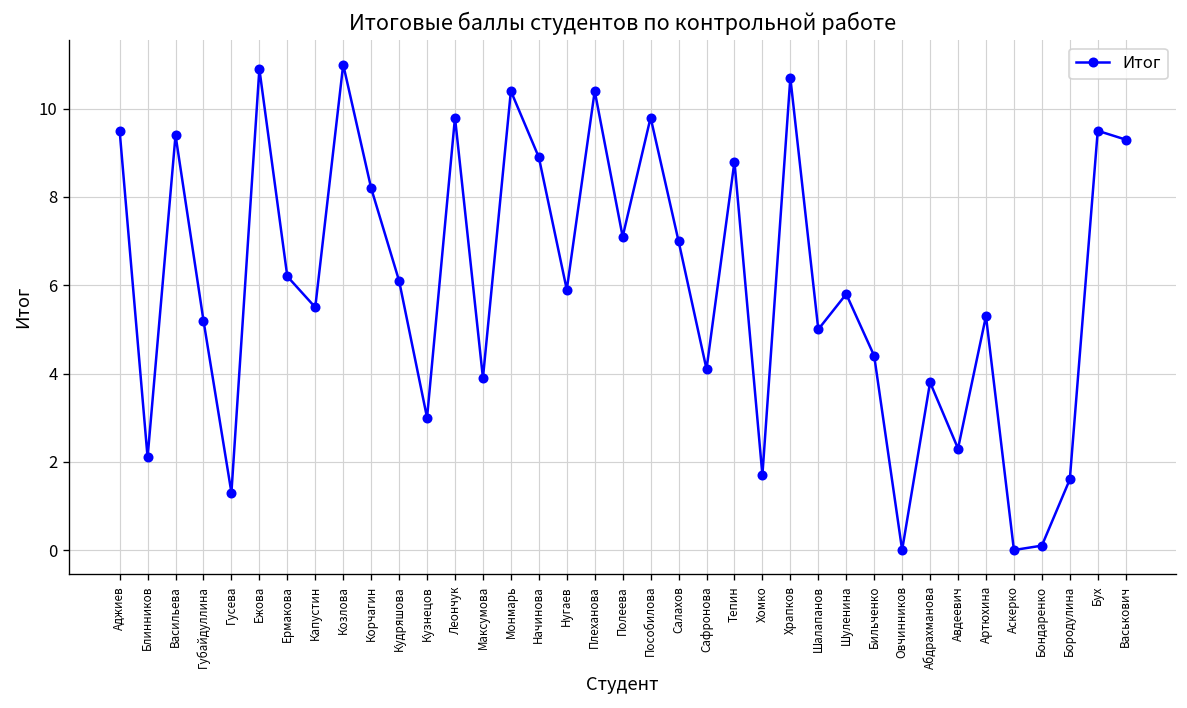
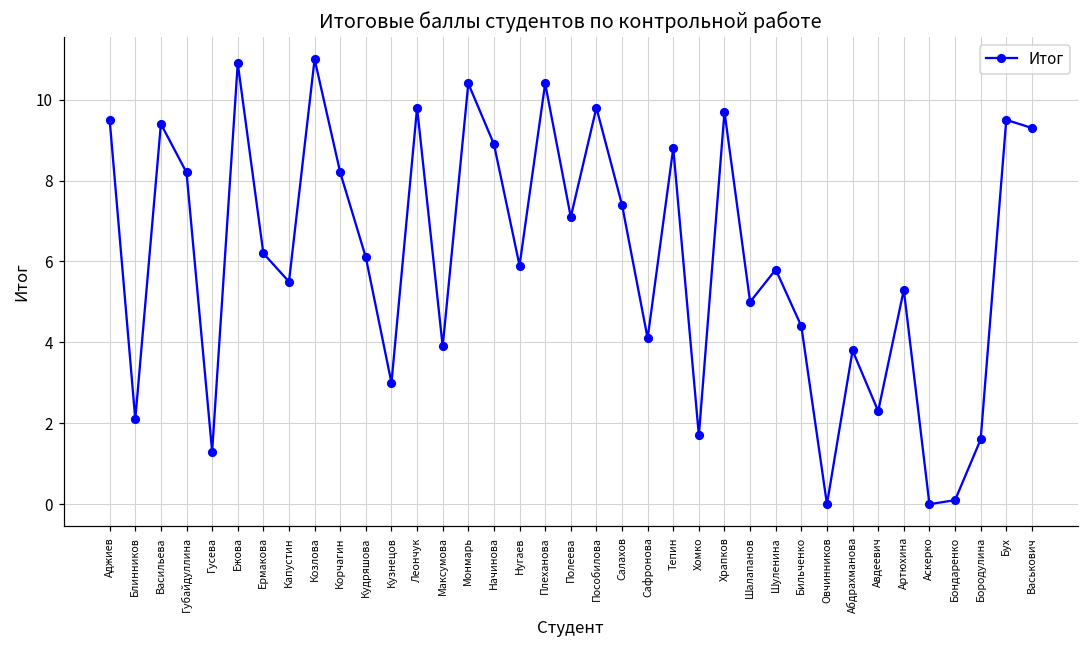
  {
    "Аджиев": 9.5,
    "Блинников": 2.1,
    "Васильева": 9.4,
-   "Губайдуллина": 5.2,
+   "Губайдуллина": 8.2,
    "Гусева": 1.3,
    "Ежова": 10.9,
    "Ермакова": 6.2,
    "Капустин": 5.5,
    "Козлова": 11.0,
    "Корчагин": 8.2,
    "Кудряшова": 6.1,
    "Кузнецов": 3.0,
    "Леончук": 9.8,
    "Максумова": 3.9,
    "Монмарь": 10.4,
    "Начинова": 8.9,
    "Нугаев": 5.9,
    "Плеханова": 10.4,
    "Полеева": 7.1,
    "Пособилова": 9.8,
-   "Салахов": 7.0,
+   "Салахов": 7.4,
    "Сафронова": 4.1,
    "Тепин": 8.8,
    "Хомко": 1.7,
-   "Храпков": 10.7,
+   "Храпков": 9.7,
    "Шалапанов": 5.0,
    "Шуленина": 5.8,
    "Бильченко": 4.4,
    "Овчинников": 0.0,
    "Абдрахманова": 3.8,
    "Авдеевич": 2.3,
    "Артюхина": 5.3,
    "Аскерко": 0.0,
    "Бондаренко": 0.1,
    "Бородулина": 1.6,
    "Бух": 9.5,
    "Васькович": 9.3
  }
